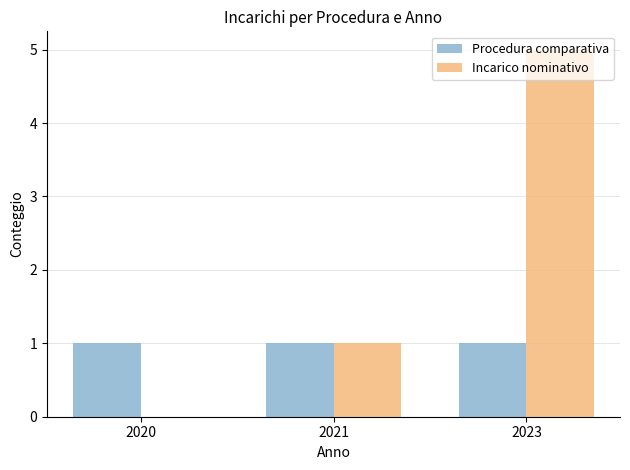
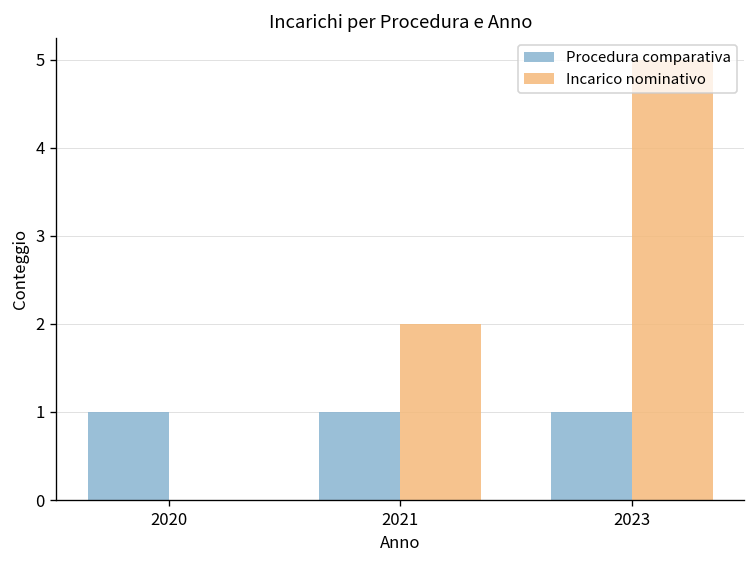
  {
    "Procedura comparativa": {
      "2020": 1,
      "2021": 1,
      "2023": 1
    },
    "Incarico nominativo": {
      "2020": 0,
-     "2021": 1
+     "2021": 2
    }
  }
